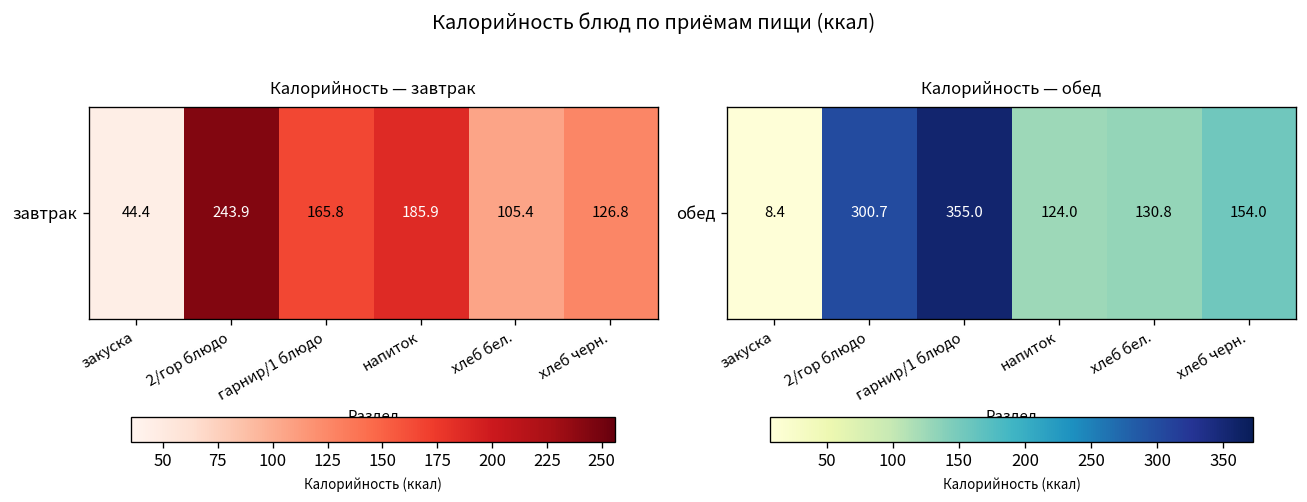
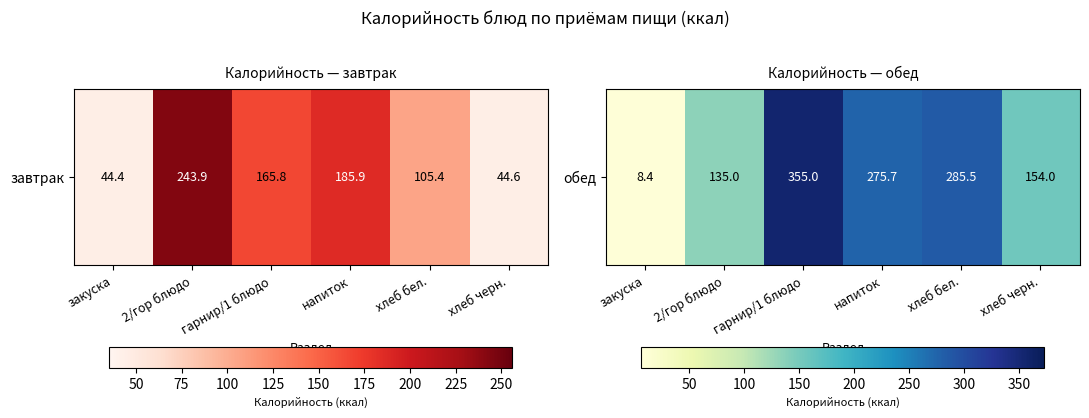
  {
    "Калорийность — завтрак": {
      "завтрак": {
        "закуска": 44.4,
        "2/гор блюдо": 243.9,
        "гарнир/1 блюдо": 165.8,
        "напиток": 185.9,
        "хлеб бел.": 105.4,
-       "хлеб черн.": 126.8
+       "хлеб черн.": 44.6
      }
    },
    "Калорийность — обед": {
      "обед": {
        "закуска": 8.4,
-       "2/гор блюдо": 300.7,
+       "2/гор блюдо": 135.0,
        "гарнир/1 блюдо": 355.0,
-       "напиток": 124.0,
-       "хлеб бел.": 130.8,
+       "напиток": 275.7,
+       "хлеб бел.": 285.5,
        "хлеб черн.": 154.0
      }
    }
  }
